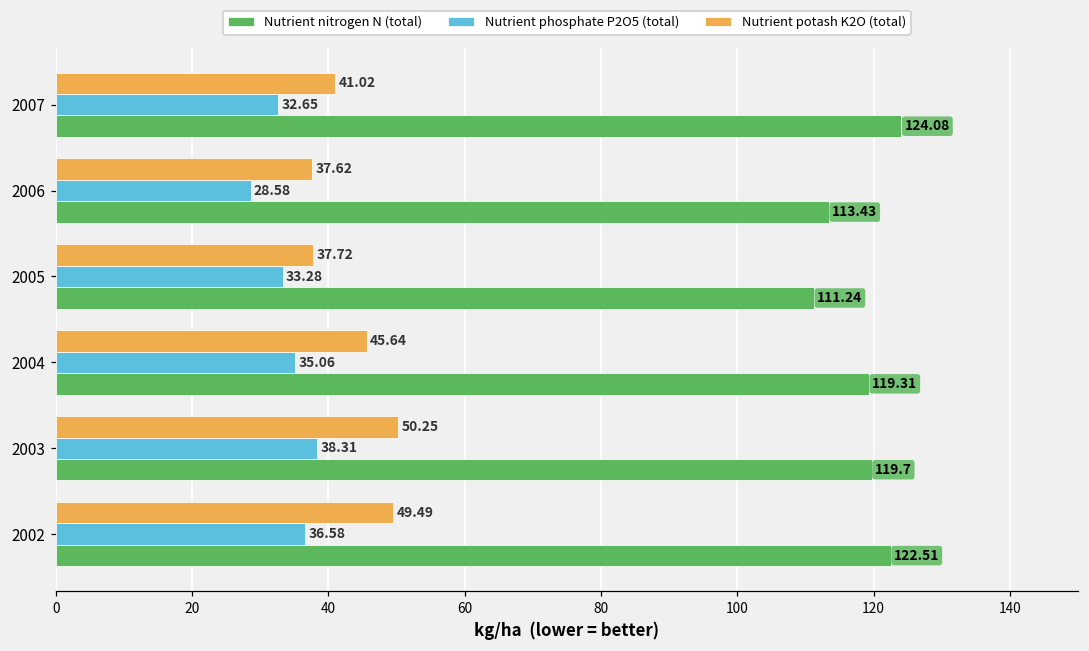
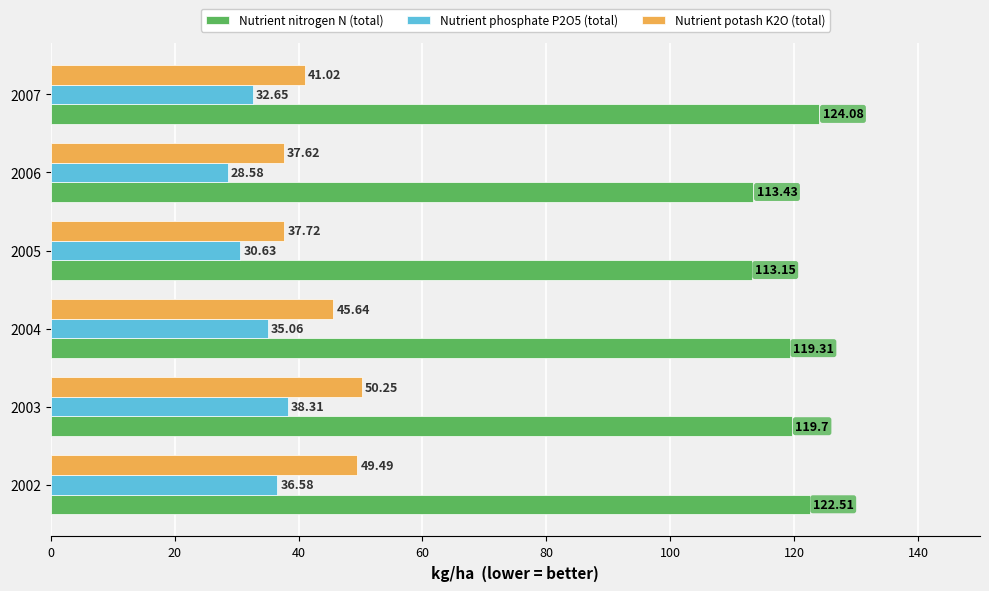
  {
    "Nutrient nitrogen N (total)": {
-     "2005": 111.24
+     "2005": 113.15
    },
    "Nutrient phosphate P2O5 (total)": {
      "2007": 32.65,
      "2006": 28.58,
-     "2005": 33.28,
+     "2005": 30.63,
      "2004": 35.06,
      "2003": 38.31,
      "2002": 36.58
    },
    "Nutrient potash K2O (total)": {
      "2007": 41.02,
      "2006": 37.62,
      "2005": 37.72,
      "2004": 45.64,
      "2003": 50.25,
      "2002": 49.49
    }
  }
